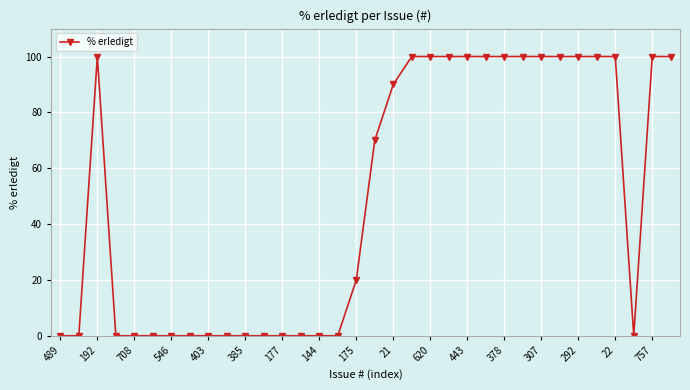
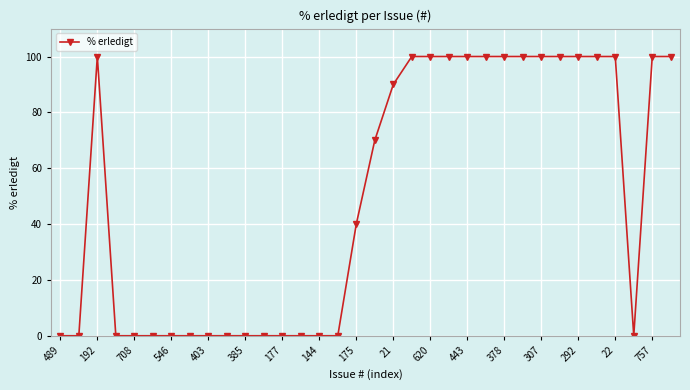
  {
    "489": 0,
    "192": 100,
    "708": 0,
    "546": 0,
    "403": 0,
    "385": 0,
    "177": 0,
    "144": 0,
-   "175": 20,
+   "175": 40,
    "620": 100,
    "443": 100,
    "378": 100,
    "307": 100,
    "292": 100,
    "22": 100,
    "757": 100
  }
